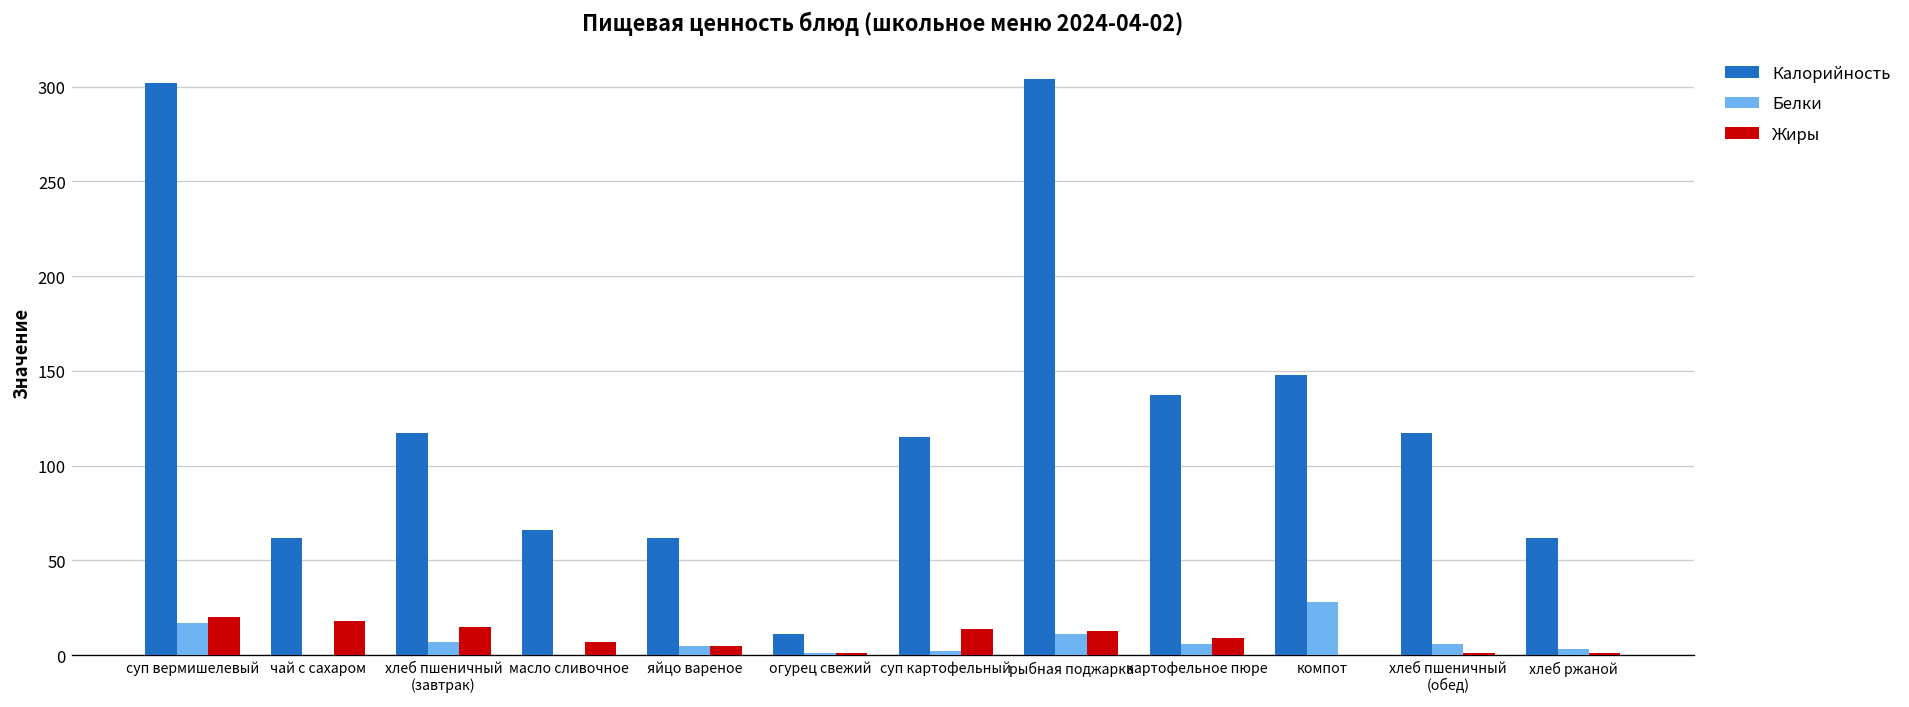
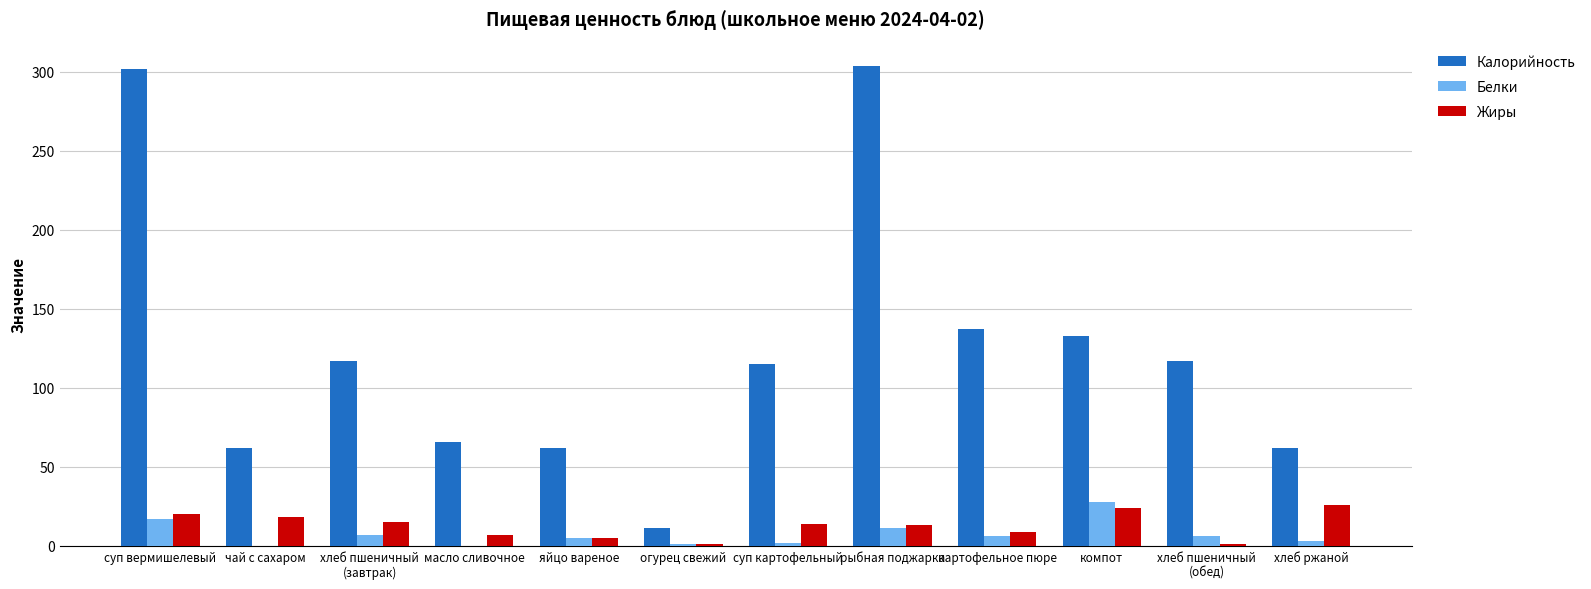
  {
    "Калорийность": {
      "суп вермишелевый": 302,
      "чай с сахаром": 62,
      "хлеб пшеничный (завтрак)": 117,
      "масло сливочное": 66,
      "яйцо вареное": 62,
      "огурец свежий": 11,
      "суп картофельный": 115,
      "рыбная поджарка": 304,
      "картофельное пюре": 137,
-     "компот": 148,
+     "компот": 133,
      "хлеб пшеничный (обед)": 117,
      "хлеб ржаной": 62
    },
    "Белки": {
      "суп вермишелевый": 17,
      "чай с сахаром": 0,
      "хлеб пшеничный (завтрак)": 7,
      "масло сливочное": 0,
      "яйцо вареное": 5,
      "суп картофельный": 2,
      "рыбная поджарка": 11,
      "картофельное пюре": 6,
      "компот": 28,
      "хлеб пшеничный (обед)": 6,
      "хлеб ржаной": 3
    },
    "Жиры": {
      "суп вермишелевый": 20,
      "чай с сахаром": 18,
      "хлеб пшеничный (завтрак)": 15,
      "масло сливочное": 7,
      "яйцо вареное": 5,
      "суп картофельный": 14,
      "рыбная поджарка": 13,
      "картофельное пюре": 9,
-     "компот": 0,
-     "хлеб ржаной": 1
+     "компот": 24,
+     "хлеб ржаной": 26
    }
  }
